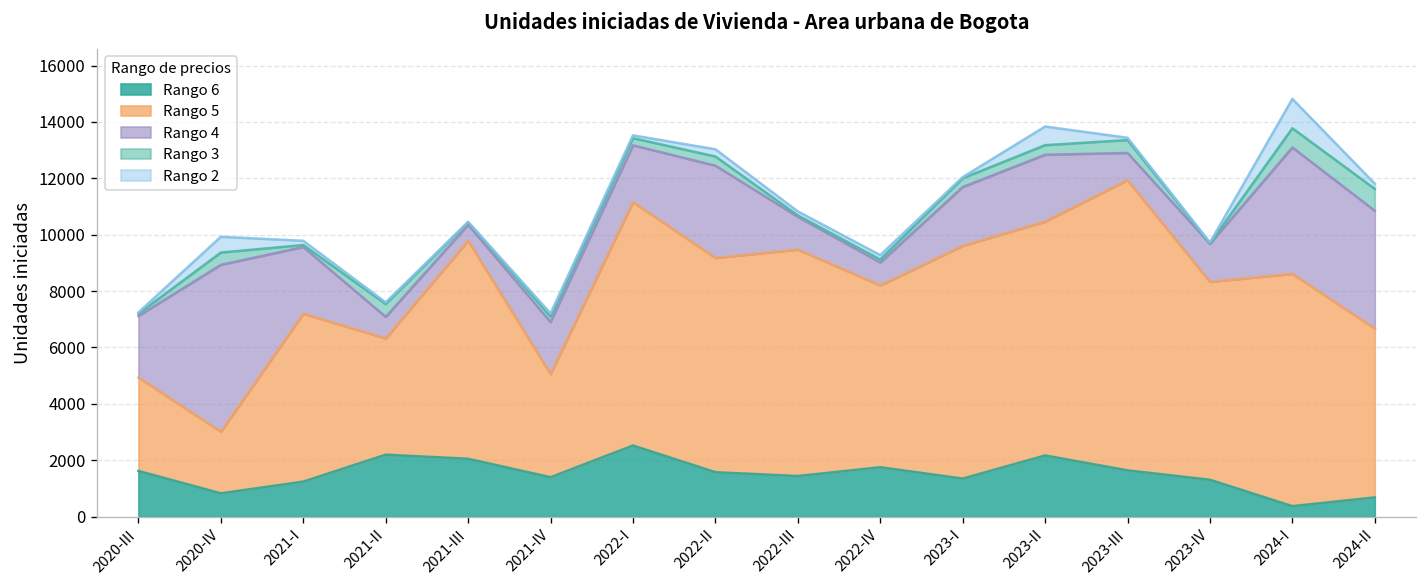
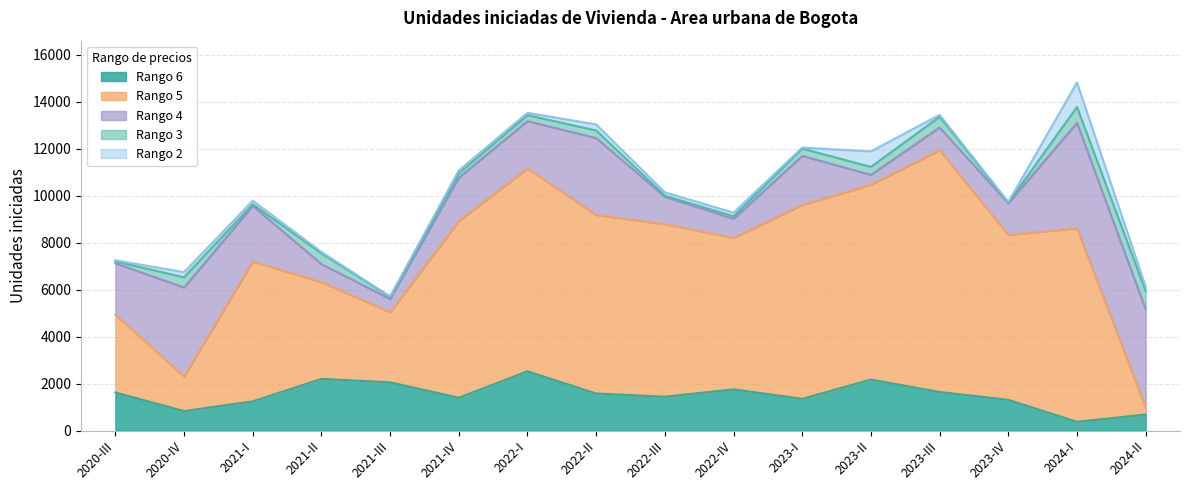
  {
    "Rango 5": {
      "2020-III": 3300,
-     "2020-IV": 2200,
+     "2020-IV": 1500,
      "2021-I": 6000,
      "2021-II": 4100,
-     "2021-III": 7700,
-     "2021-IV": 3700,
+     "2021-III": 3000,
+     "2021-IV": 7500,
      "2022-I": 8600,
      "2022-II": 7600,
-     "2022-III": 8000,
+     "2022-III": 7300,
      "2022-IV": 6400,
      "2023-I": 8300,
      "2023-II": 8300,
      "2023-III": 10300,
      "2023-IV": 7000,
      "2024-I": 8200,
-     "2024-II": 6000
+     "2024-II": 300
    },
    "Rango 4": {
-     "2020-IV": 5900,
+     "2020-IV": 3800,
      "2021-II": 800,
      "2021-IV": 1800,
      "2022-I": 2000,
      "2022-II": 3300,
      "2023-I": 2100,
-     "2023-II": 2400,
+     "2023-II": 400,
      "2023-III": 1000,
      "2024-I": 4500,
      "2024-II": 4200
    },
    "Rango 2": {
-     "2020-IV": 600,
+     "2020-IV": 200,
      "2021-I": 200,
      "2021-IV": 100,
      "2022-II": 300,
      "2022-III": 100,
      "2022-IV": 200,
      "2023-II": 700,
      "2024-I": 1000,
      "2024-II": 200
    }
  }
